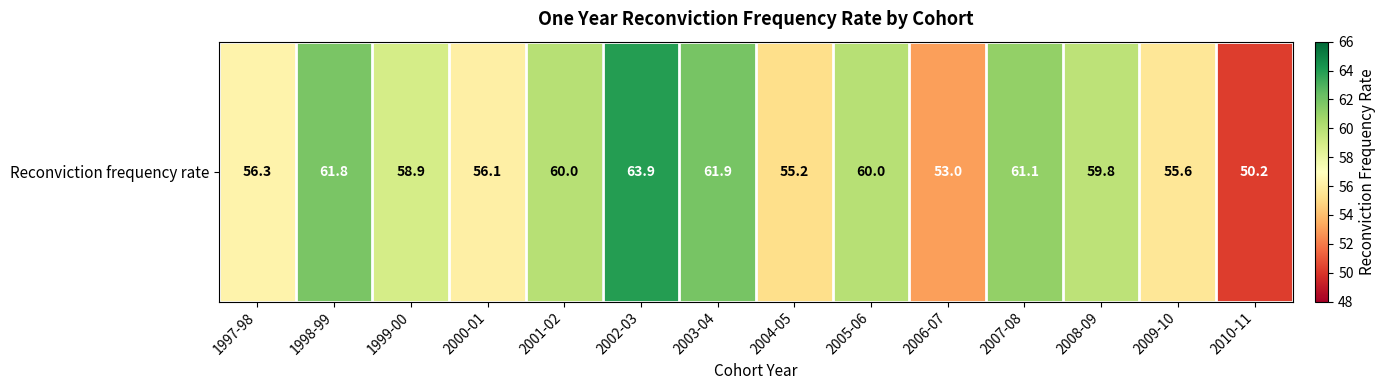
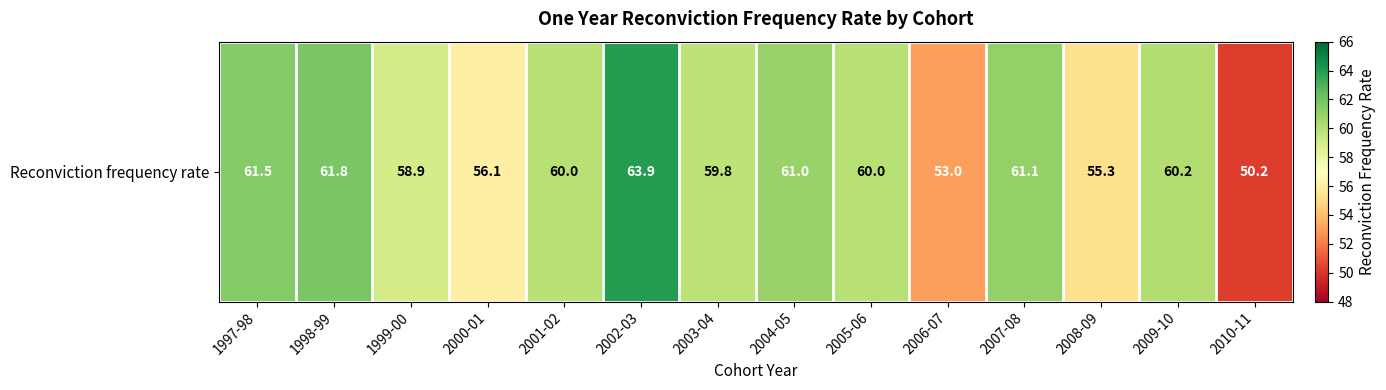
  {
    "Reconviction frequency rate": {
-     "1997-98": 56.3,
+     "1997-98": 61.5,
      "1998-99": 61.8,
      "1999-00": 58.9,
      "2000-01": 56.1,
      "2001-02": 60.0,
      "2002-03": 63.9,
-     "2003-04": 61.9,
-     "2004-05": 55.2,
+     "2003-04": 59.8,
+     "2004-05": 61.0,
      "2005-06": 60.0,
      "2006-07": 53.0,
      "2007-08": 61.1,
-     "2008-09": 59.8,
-     "2009-10": 55.6,
+     "2008-09": 55.3,
+     "2009-10": 60.2,
      "2010-11": 50.2
    }
  }
